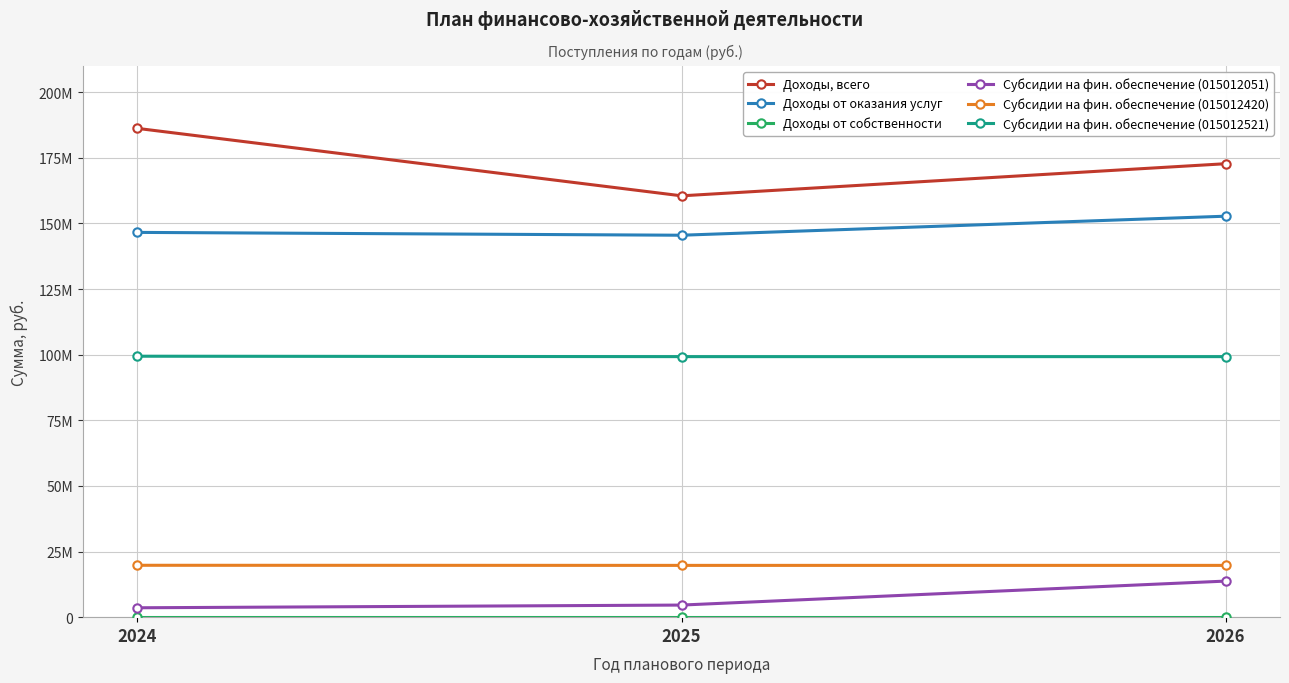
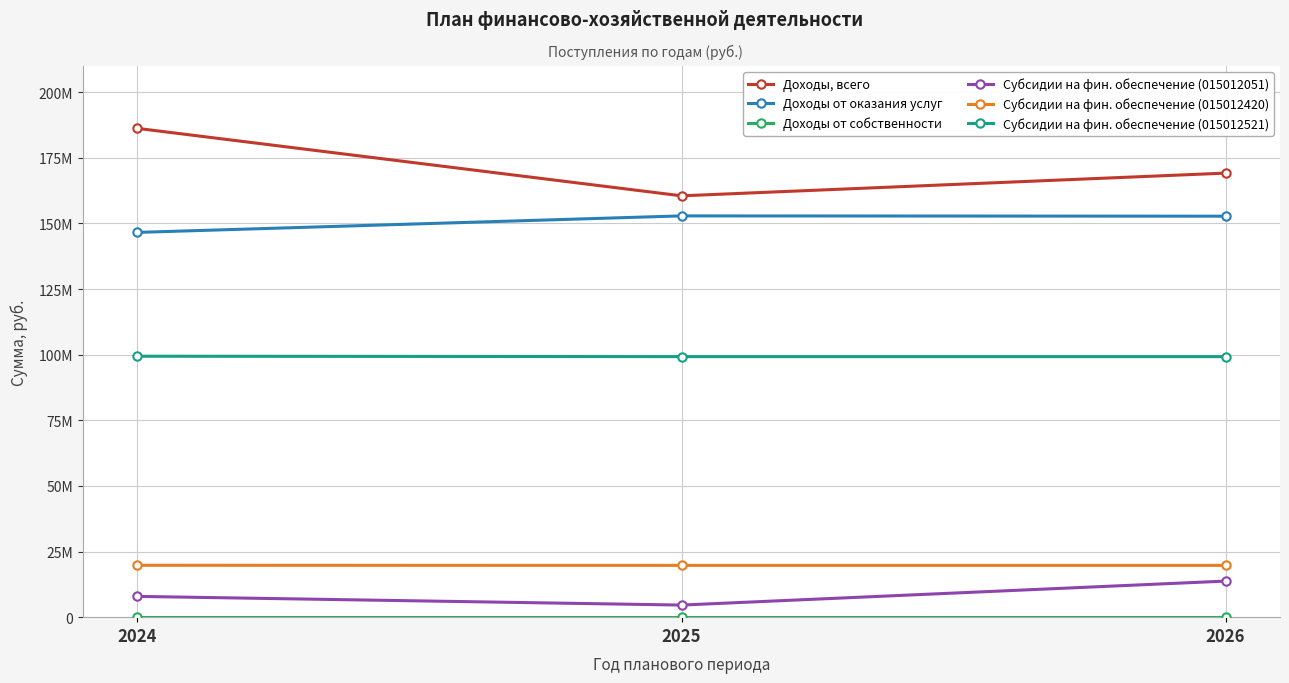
  {
    "Доходы, всего": {
      "2024": 186000000,
      "2025": 161000000,
-     "2026": 173000000
+     "2026": 169000000
    },
    "Доходы от оказания услуг": {
      "2024": 147000000,
-     "2025": 146000000,
+     "2025": 153000000,
      "2026": 153000000
    },
    "Субсидии на фин. обеспечение (015012051)": {
-     "2024": 4000000,
+     "2024": 8000000,
      "2025": 5000000,
      "2026": 14000000
    },
    "Субсидии на фин. обеспечение (015012420)": {
      "2024": 20000000,
      "2025": 20000000,
      "2026": 20000000
    }
  }
